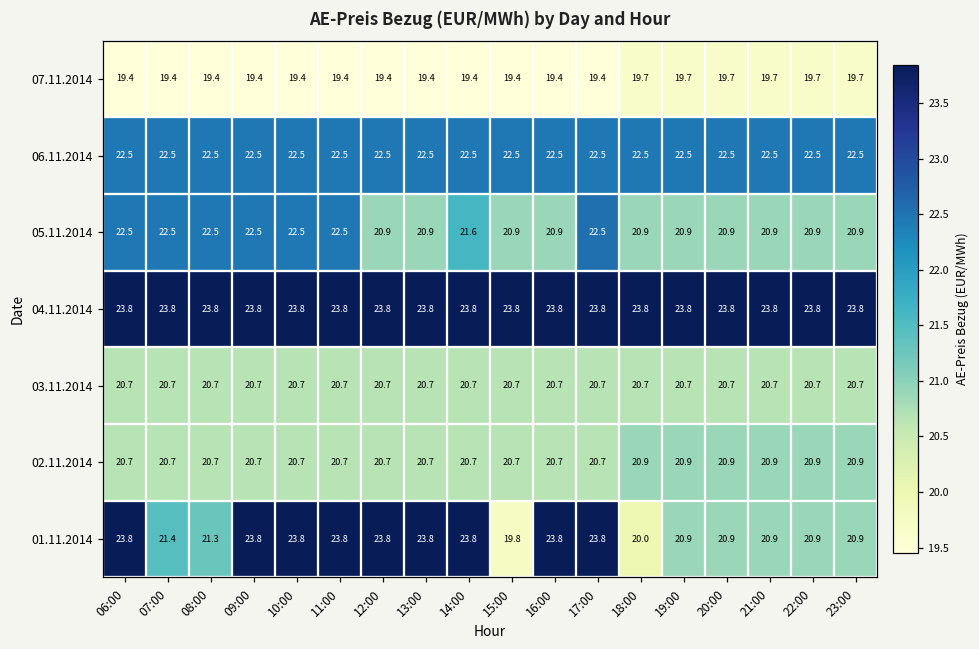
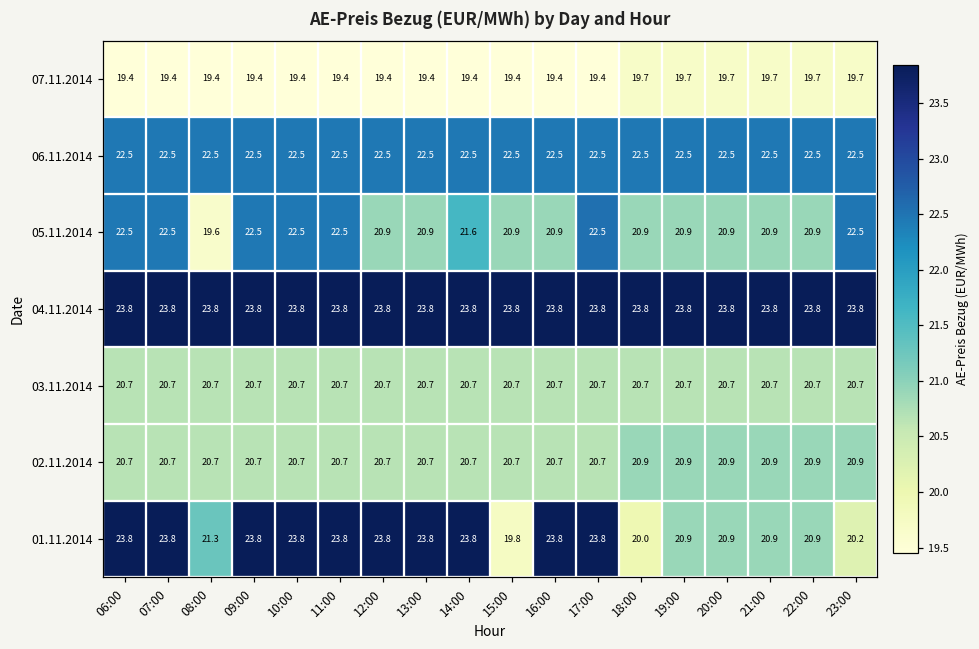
  {
    "07.11.2014": {
      "06:00": 19.4,
      "07:00": 19.4,
      "08:00": 19.4,
      "09:00": 19.4,
      "10:00": 19.4,
      "11:00": 19.4,
      "12:00": 19.4,
      "13:00": 19.4,
      "14:00": 19.4,
      "15:00": 19.4,
      "16:00": 19.4,
      "17:00": 19.4,
      "18:00": 19.7,
      "19:00": 19.7,
      "20:00": 19.7,
      "21:00": 19.7,
      "22:00": 19.7,
      "23:00": 19.7
    },
    "06.11.2014": {
      "06:00": 22.5,
      "07:00": 22.5,
      "08:00": 22.5,
      "09:00": 22.5,
      "10:00": 22.5,
      "11:00": 22.5,
      "12:00": 22.5,
      "13:00": 22.5,
      "14:00": 22.5,
      "15:00": 22.5,
      "16:00": 22.5,
      "17:00": 22.5,
      "18:00": 22.5,
      "19:00": 22.5,
      "20:00": 22.5,
      "21:00": 22.5,
      "22:00": 22.5,
      "23:00": 22.5
    },
    "05.11.2014": {
      "06:00": 22.5,
      "07:00": 22.5,
-     "08:00": 22.5,
+     "08:00": 19.6,
      "09:00": 22.5,
      "10:00": 22.5,
      "11:00": 22.5,
      "12:00": 20.9,
      "13:00": 20.9,
      "14:00": 21.6,
      "15:00": 20.9,
      "16:00": 20.9,
      "17:00": 22.5,
      "18:00": 20.9,
      "19:00": 20.9,
      "20:00": 20.9,
      "21:00": 20.9,
      "22:00": 20.9,
-     "23:00": 20.9
+     "23:00": 22.5
    },
    "04.11.2014": {
      "06:00": 23.8,
      "07:00": 23.8,
      "08:00": 23.8,
      "09:00": 23.8,
      "10:00": 23.8,
      "11:00": 23.8,
      "12:00": 23.8,
      "13:00": 23.8,
      "14:00": 23.8,
      "15:00": 23.8,
      "16:00": 23.8,
      "17:00": 23.8,
      "18:00": 23.8,
      "19:00": 23.8,
      "20:00": 23.8,
      "21:00": 23.8,
      "22:00": 23.8,
      "23:00": 23.8
    },
    "03.11.2014": {
      "06:00": 20.7,
      "07:00": 20.7,
      "08:00": 20.7,
      "09:00": 20.7,
      "10:00": 20.7,
      "11:00": 20.7,
      "12:00": 20.7,
      "13:00": 20.7,
      "14:00": 20.7,
      "15:00": 20.7,
      "16:00": 20.7,
      "17:00": 20.7,
      "18:00": 20.7,
      "19:00": 20.7,
      "20:00": 20.7,
      "21:00": 20.7,
      "22:00": 20.7,
      "23:00": 20.7
    },
    "02.11.2014": {
      "06:00": 20.7,
      "07:00": 20.7,
      "08:00": 20.7,
      "09:00": 20.7,
      "10:00": 20.7,
      "11:00": 20.7,
      "12:00": 20.7,
      "13:00": 20.7,
      "14:00": 20.7,
      "15:00": 20.7,
      "16:00": 20.7,
      "17:00": 20.7,
      "18:00": 20.9,
      "19:00": 20.9,
      "20:00": 20.9,
      "21:00": 20.9,
      "22:00": 20.9,
      "23:00": 20.9
    },
    "01.11.2014": {
      "06:00": 23.8,
-     "07:00": 21.4,
+     "07:00": 23.8,
      "08:00": 21.3,
      "09:00": 23.8,
      "10:00": 23.8,
      "11:00": 23.8,
      "12:00": 23.8,
      "13:00": 23.8,
      "14:00": 23.8,
      "15:00": 19.8,
      "16:00": 23.8,
      "17:00": 23.8,
      "18:00": 20.0,
      "19:00": 20.9,
      "20:00": 20.9,
      "21:00": 20.9,
      "22:00": 20.9,
-     "23:00": 20.9
+     "23:00": 20.2
    }
  }
